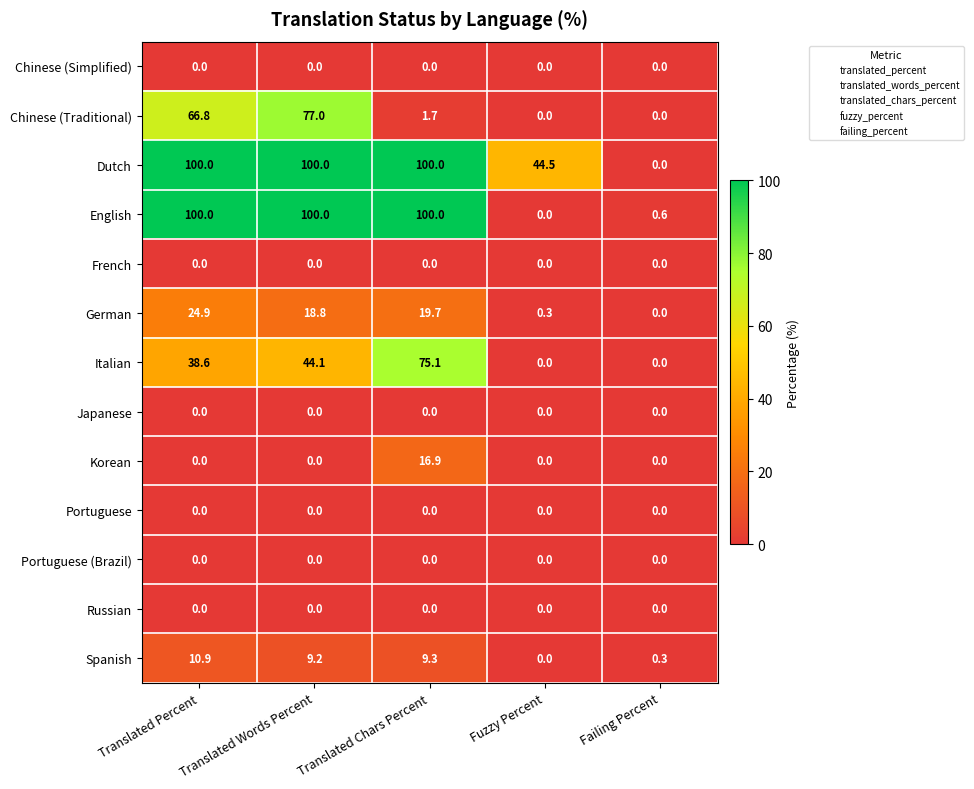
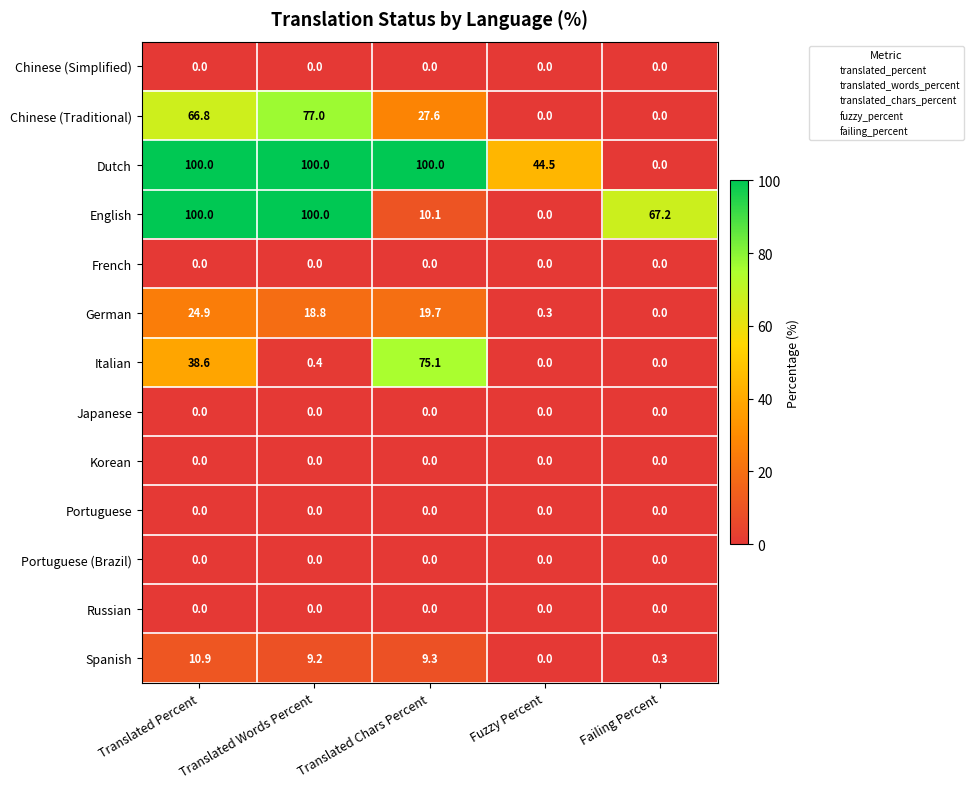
  {
    "Chinese (Simplified)": {
      "Translated Percent": 0.0,
      "Translated Words Percent": 0.0,
      "Translated Chars Percent": 0.0,
      "Fuzzy Percent": 0.0,
      "Failing Percent": 0.0
    },
    "Chinese (Traditional)": {
      "Translated Percent": 66.8,
      "Translated Words Percent": 77.0,
-     "Translated Chars Percent": 1.7,
+     "Translated Chars Percent": 27.6,
      "Fuzzy Percent": 0.0,
      "Failing Percent": 0.0
    },
    "Dutch": {
      "Translated Percent": 100.0,
      "Translated Words Percent": 100.0,
      "Translated Chars Percent": 100.0,
      "Fuzzy Percent": 44.5,
      "Failing Percent": 0.0
    },
    "English": {
      "Translated Percent": 100.0,
      "Translated Words Percent": 100.0,
-     "Translated Chars Percent": 100.0,
+     "Translated Chars Percent": 10.1,
      "Fuzzy Percent": 0.0,
-     "Failing Percent": 0.6
+     "Failing Percent": 67.2
    },
    "French": {
      "Translated Percent": 0.0,
      "Translated Words Percent": 0.0,
      "Translated Chars Percent": 0.0,
      "Fuzzy Percent": 0.0,
      "Failing Percent": 0.0
    },
    "German": {
      "Translated Percent": 24.9,
      "Translated Words Percent": 18.8,
      "Translated Chars Percent": 19.7,
      "Fuzzy Percent": 0.3,
      "Failing Percent": 0.0
    },
    "Italian": {
      "Translated Percent": 38.6,
-     "Translated Words Percent": 44.1,
+     "Translated Words Percent": 0.4,
      "Translated Chars Percent": 75.1,
      "Fuzzy Percent": 0.0,
      "Failing Percent": 0.0
    },
    "Japanese": {
      "Translated Percent": 0.0,
      "Translated Words Percent": 0.0,
      "Translated Chars Percent": 0.0,
      "Fuzzy Percent": 0.0,
      "Failing Percent": 0.0
    },
    "Korean": {
      "Translated Percent": 0.0,
      "Translated Words Percent": 0.0,
-     "Translated Chars Percent": 16.9,
+     "Translated Chars Percent": 0.0,
      "Fuzzy Percent": 0.0,
      "Failing Percent": 0.0
    },
    "Portuguese": {
      "Translated Percent": 0.0,
      "Translated Words Percent": 0.0,
      "Translated Chars Percent": 0.0,
      "Fuzzy Percent": 0.0,
      "Failing Percent": 0.0
    },
    "Portuguese (Brazil)": {
      "Translated Percent": 0.0,
      "Translated Words Percent": 0.0,
      "Translated Chars Percent": 0.0,
      "Fuzzy Percent": 0.0,
      "Failing Percent": 0.0
    },
    "Russian": {
      "Translated Percent": 0.0,
      "Translated Words Percent": 0.0,
      "Translated Chars Percent": 0.0,
      "Fuzzy Percent": 0.0,
      "Failing Percent": 0.0
    },
    "Spanish": {
      "Translated Percent": 10.9,
      "Translated Words Percent": 9.2,
      "Translated Chars Percent": 9.3,
      "Fuzzy Percent": 0.0,
      "Failing Percent": 0.3
    }
  }
